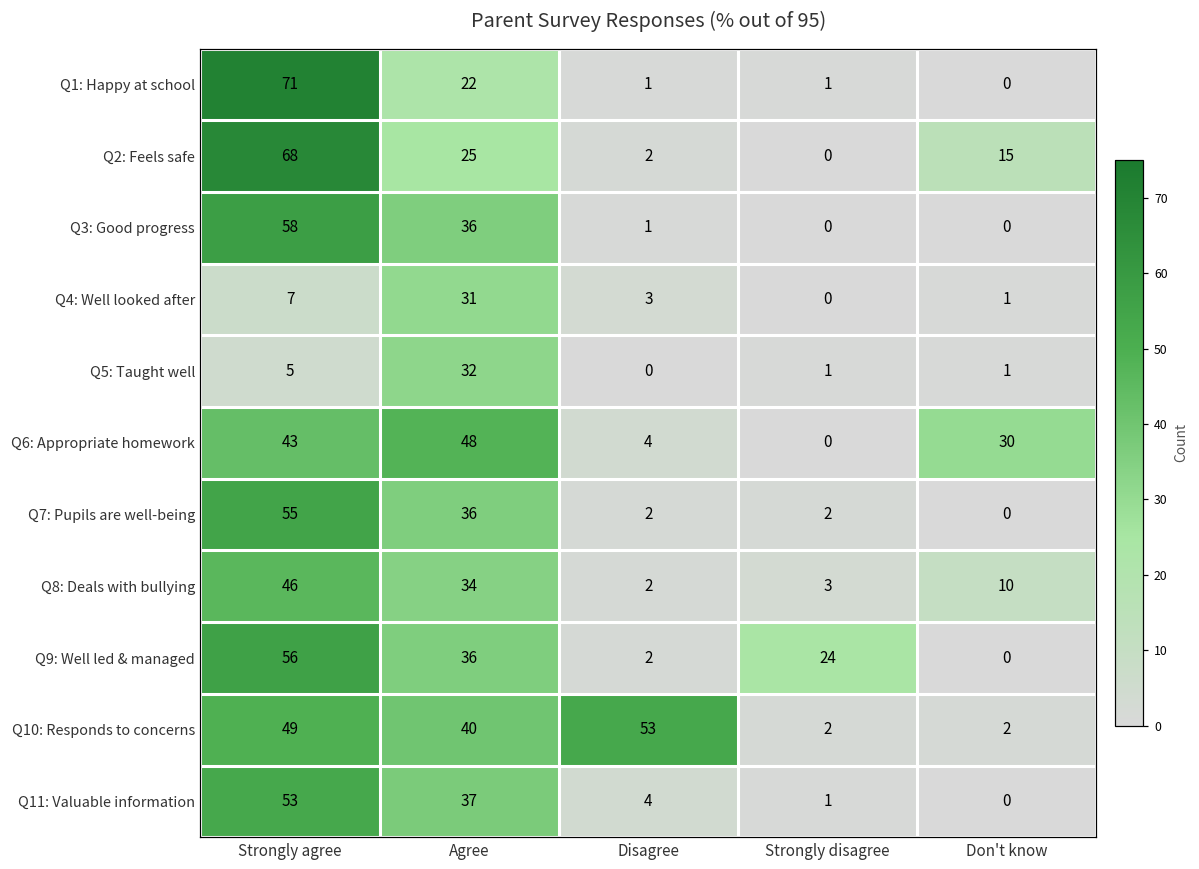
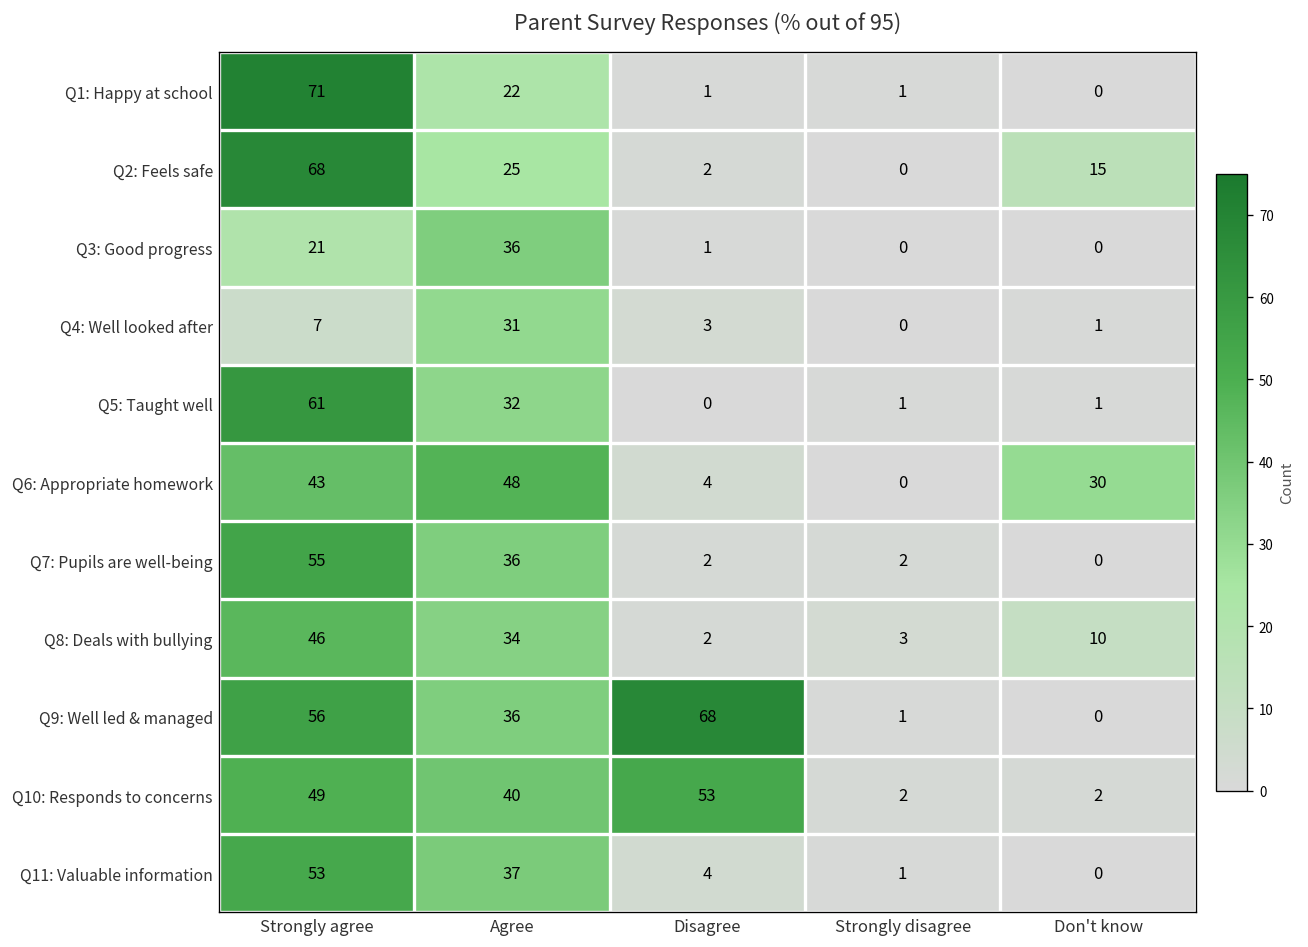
  {
    "Q1: Happy at school": {
      "Strongly agree": 71,
      "Agree": 22,
      "Disagree": 1,
      "Strongly disagree": 1,
      "Don't know": 0
    },
    "Q2: Feels safe": {
      "Strongly agree": 68,
      "Agree": 25,
      "Disagree": 2,
      "Strongly disagree": 0,
      "Don't know": 15
    },
    "Q3: Good progress": {
-     "Strongly agree": 58,
+     "Strongly agree": 21,
      "Agree": 36,
      "Disagree": 1,
      "Strongly disagree": 0,
      "Don't know": 0
    },
    "Q4: Well looked after": {
      "Strongly agree": 7,
      "Agree": 31,
      "Disagree": 3,
      "Strongly disagree": 0,
      "Don't know": 1
    },
    "Q5: Taught well": {
-     "Strongly agree": 5,
+     "Strongly agree": 61,
      "Agree": 32,
      "Disagree": 0,
      "Strongly disagree": 1,
      "Don't know": 1
    },
    "Q6: Appropriate homework": {
      "Strongly agree": 43,
      "Agree": 48,
      "Disagree": 4,
      "Strongly disagree": 0,
      "Don't know": 30
    },
    "Q7: Pupils are well-being": {
      "Strongly agree": 55,
      "Agree": 36,
      "Disagree": 2,
      "Strongly disagree": 2,
      "Don't know": 0
    },
    "Q8: Deals with bullying": {
      "Strongly agree": 46,
      "Agree": 34,
      "Disagree": 2,
      "Strongly disagree": 3,
      "Don't know": 10
    },
    "Q9: Well led & managed": {
      "Strongly agree": 56,
      "Agree": 36,
-     "Disagree": 2,
-     "Strongly disagree": 24,
+     "Disagree": 68,
+     "Strongly disagree": 1,
      "Don't know": 0
    },
    "Q10: Responds to concerns": {
      "Strongly agree": 49,
      "Agree": 40,
      "Disagree": 53,
      "Strongly disagree": 2,
      "Don't know": 2
    },
    "Q11: Valuable information": {
      "Strongly agree": 53,
      "Agree": 37,
      "Disagree": 4,
      "Strongly disagree": 1,
      "Don't know": 0
    }
  }
